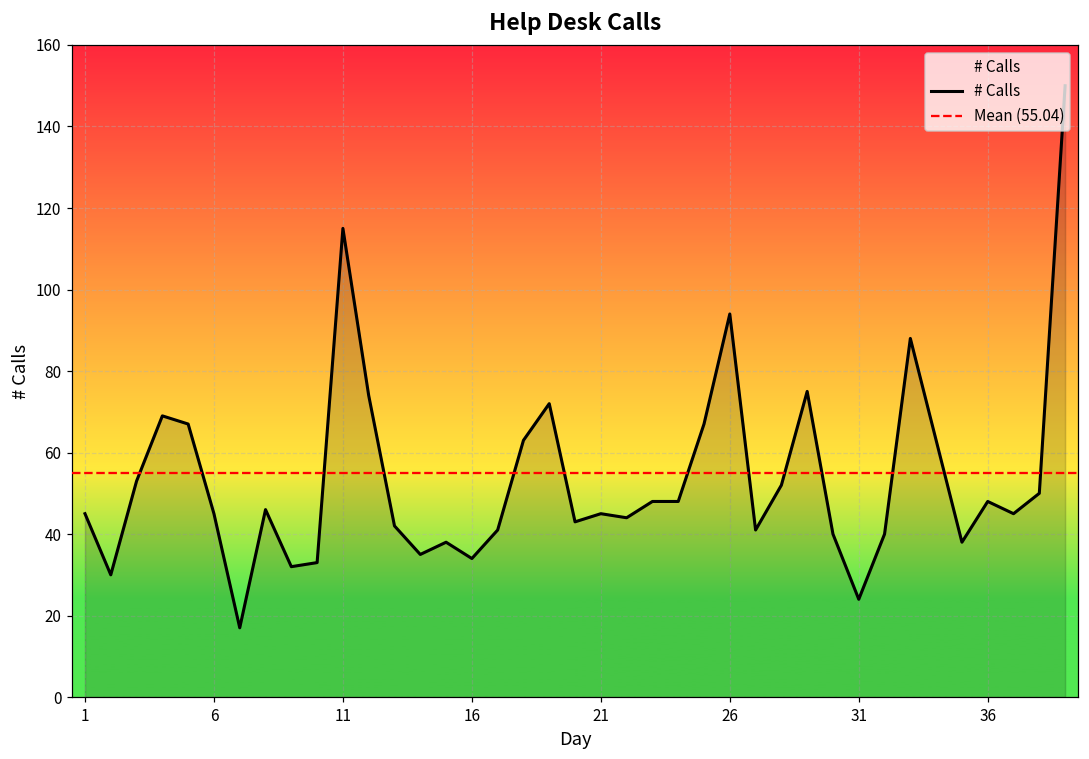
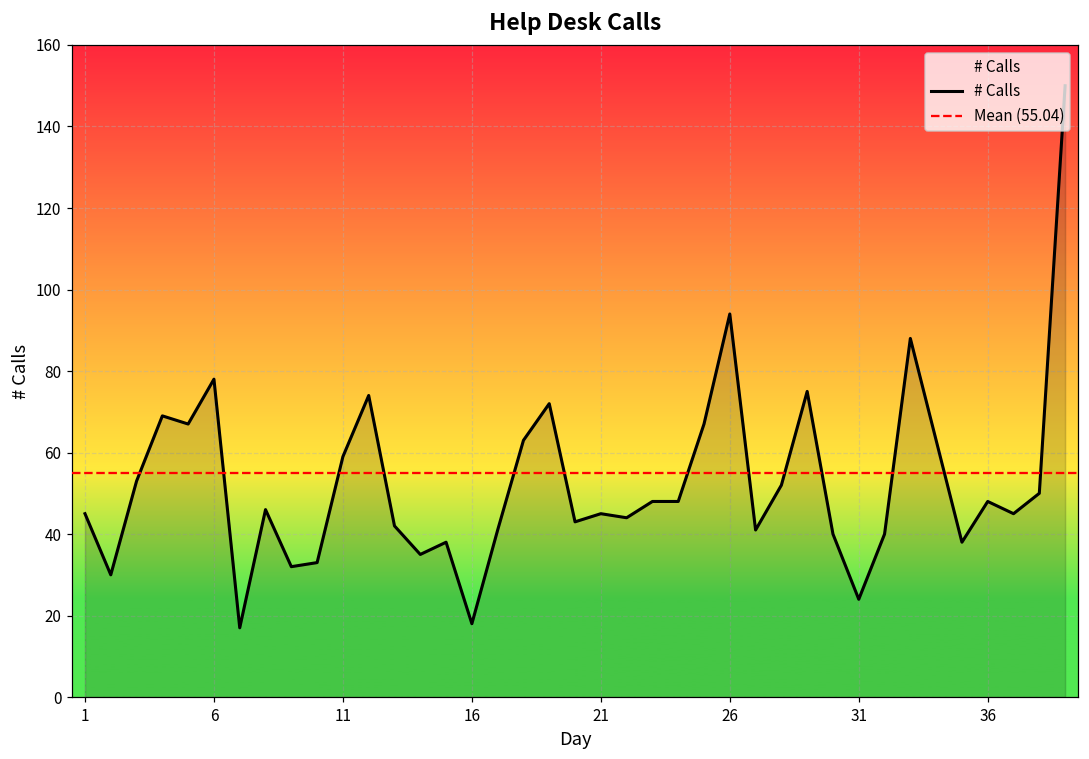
  {
    "1": 45,
-   "6": 45,
-   "11": 115,
-   "16": 34,
+   "6": 78,
+   "11": 59,
+   "16": 18,
    "21": 45,
    "26": 94,
    "31": 24,
    "36": 48
  }
